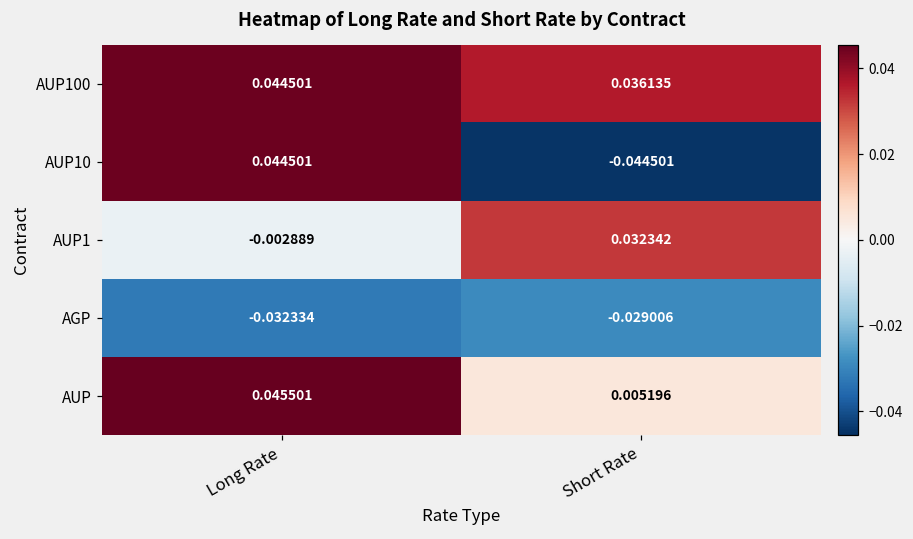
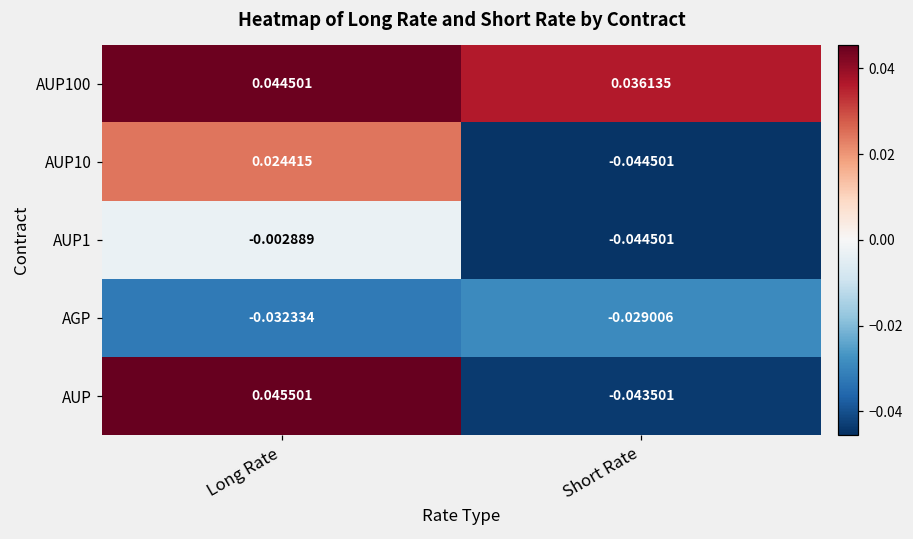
  {
    "AUP100": {
      "Long Rate": 0.044501,
      "Short Rate": 0.036135
    },
    "AUP10": {
-     "Long Rate": 0.044501,
+     "Long Rate": 0.024415,
      "Short Rate": -0.044501
    },
    "AUP1": {
      "Long Rate": -0.002889,
-     "Short Rate": 0.032342
+     "Short Rate": -0.044501
    },
    "AGP": {
      "Long Rate": -0.032334,
      "Short Rate": -0.029006
    },
    "AUP": {
      "Long Rate": 0.045501,
-     "Short Rate": 0.005196
+     "Short Rate": -0.043501
    }
  }
